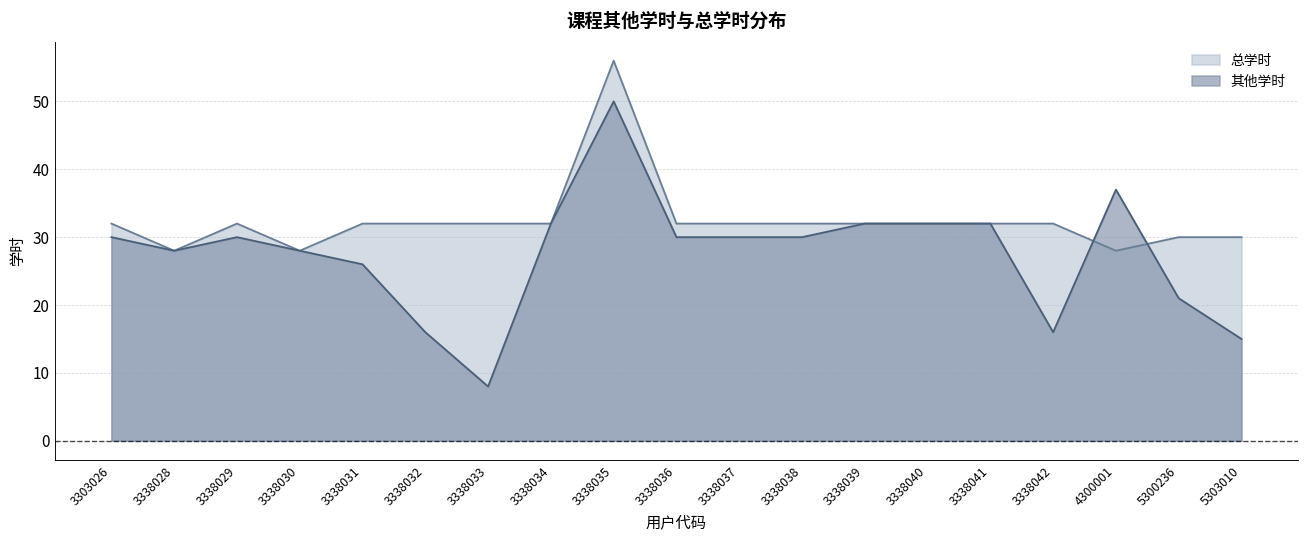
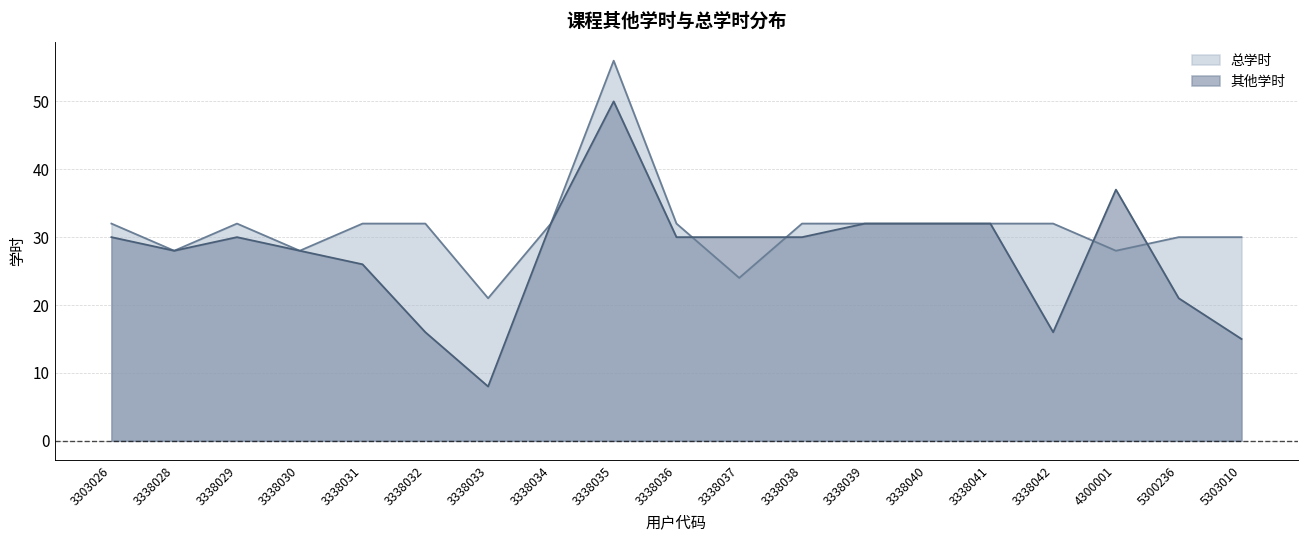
  {
    "总学时": {
      "3303026": 32,
      "3338029": 32,
      "3338031": 32,
      "3338032": 32,
-     "3338033": 32,
+     "3338033": 21,
      "3338035": 56,
      "3338036": 32,
-     "3338037": 32,
+     "3338037": 24,
      "3338038": 32,
      "3338042": 32,
      "4300001": 28,
      "5300236": 30,
      "5303010": 30
    },
    "其他学时": {
      "3303026": 30,
      "3338029": 30,
      "3338031": 26,
      "3338032": 16,
      "3338033": 8,
      "3338035": 50,
      "3338036": 30,
      "3338037": 30,
      "3338038": 30,
      "3338042": 16,
      "4300001": 37,
      "5300236": 21,
      "5303010": 15
    }
  }
